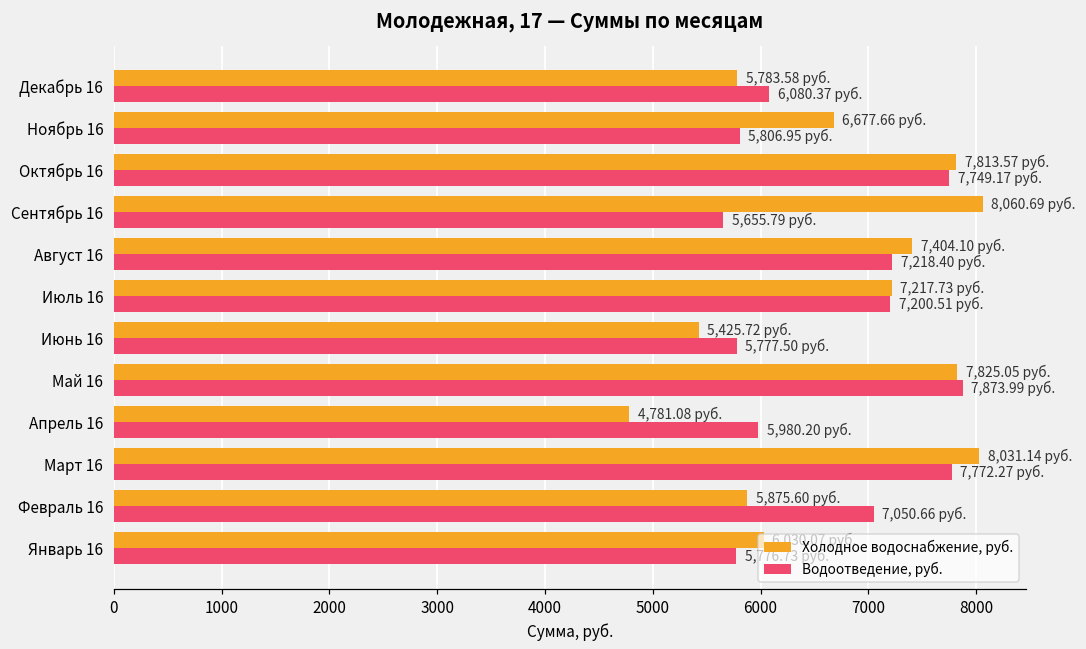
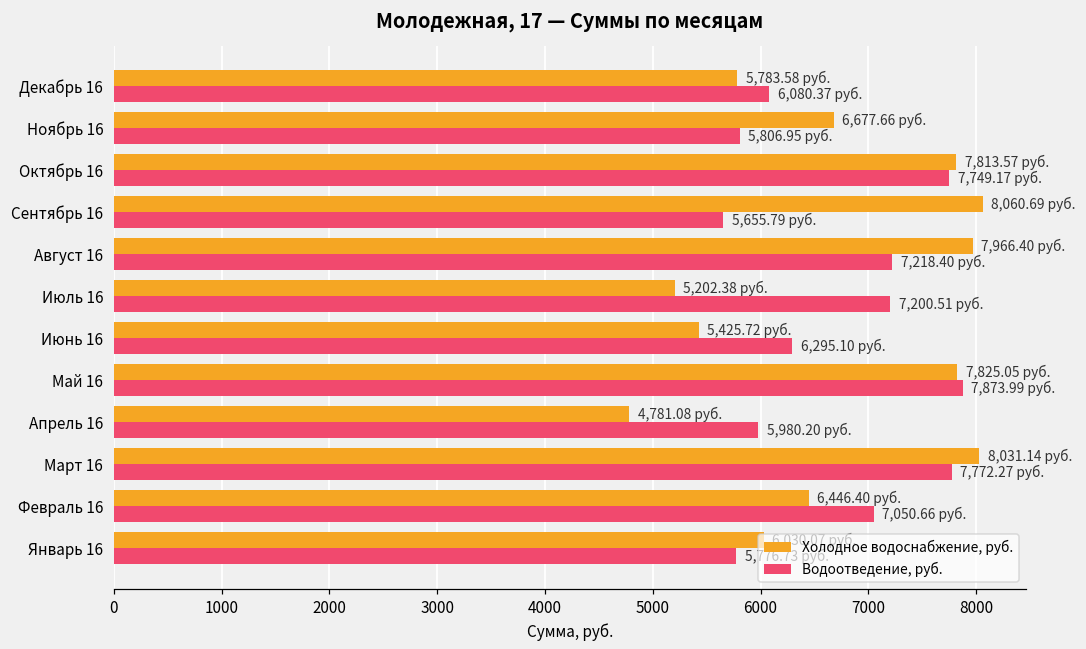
  {
    "Холодное водоснабжение, руб.": {
      "Декабрь 16": "5,783.58",
      "Ноябрь 16": "6,677.66",
      "Октябрь 16": "7,813.57",
      "Сентябрь 16": "8,060.69",
-     "Август 16": "7,404.10",
-     "Июль 16": "7,217.73",
+     "Август 16": "7,966.40",
+     "Июль 16": "5,202.38",
      "Июнь 16": "5,425.72",
      "Май 16": "7,825.05",
      "Апрель 16": "4,781.08",
      "Март 16": "8,031.14",
-     "Февраль 16": "5,875.60"
+     "Февраль 16": "6,446.40"
    },
    "Водоотведение, руб.": {
      "Декабрь 16": "6,080.37",
      "Ноябрь 16": "5,806.95",
      "Октябрь 16": "7,749.17",
      "Сентябрь 16": "5,655.79",
      "Август 16": "7,218.40",
      "Июль 16": "7,200.51",
-     "Июнь 16": "5,777.50",
+     "Июнь 16": "6,295.10",
      "Май 16": "7,873.99",
      "Апрель 16": "5,980.20",
      "Март 16": "7,772.27",
      "Февраль 16": "7,050.66"
    }
  }
